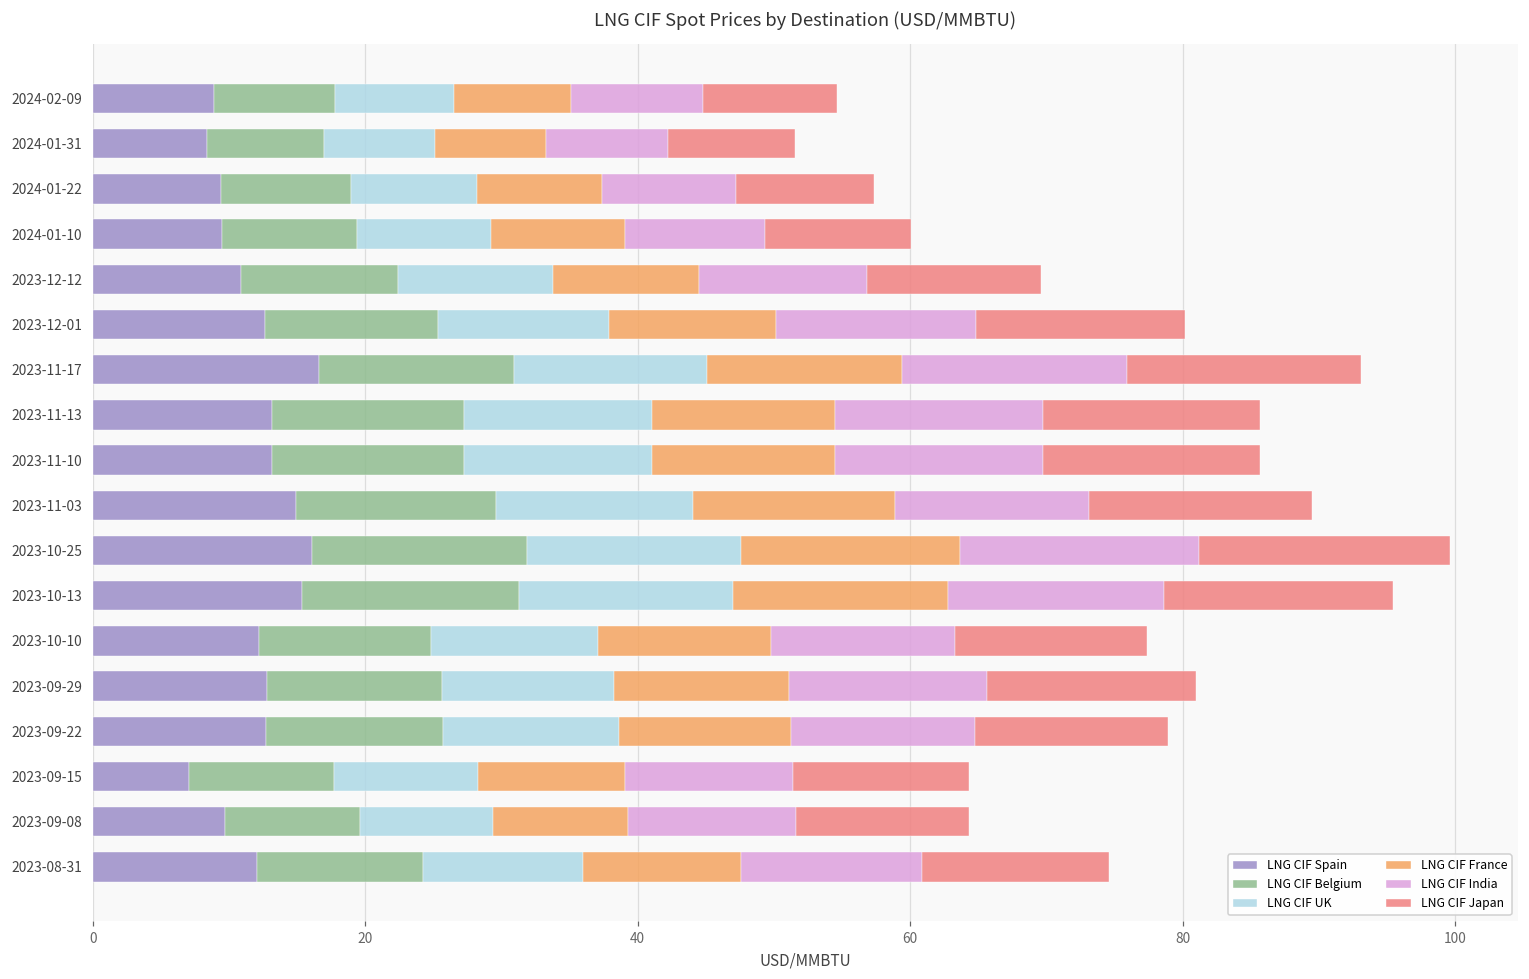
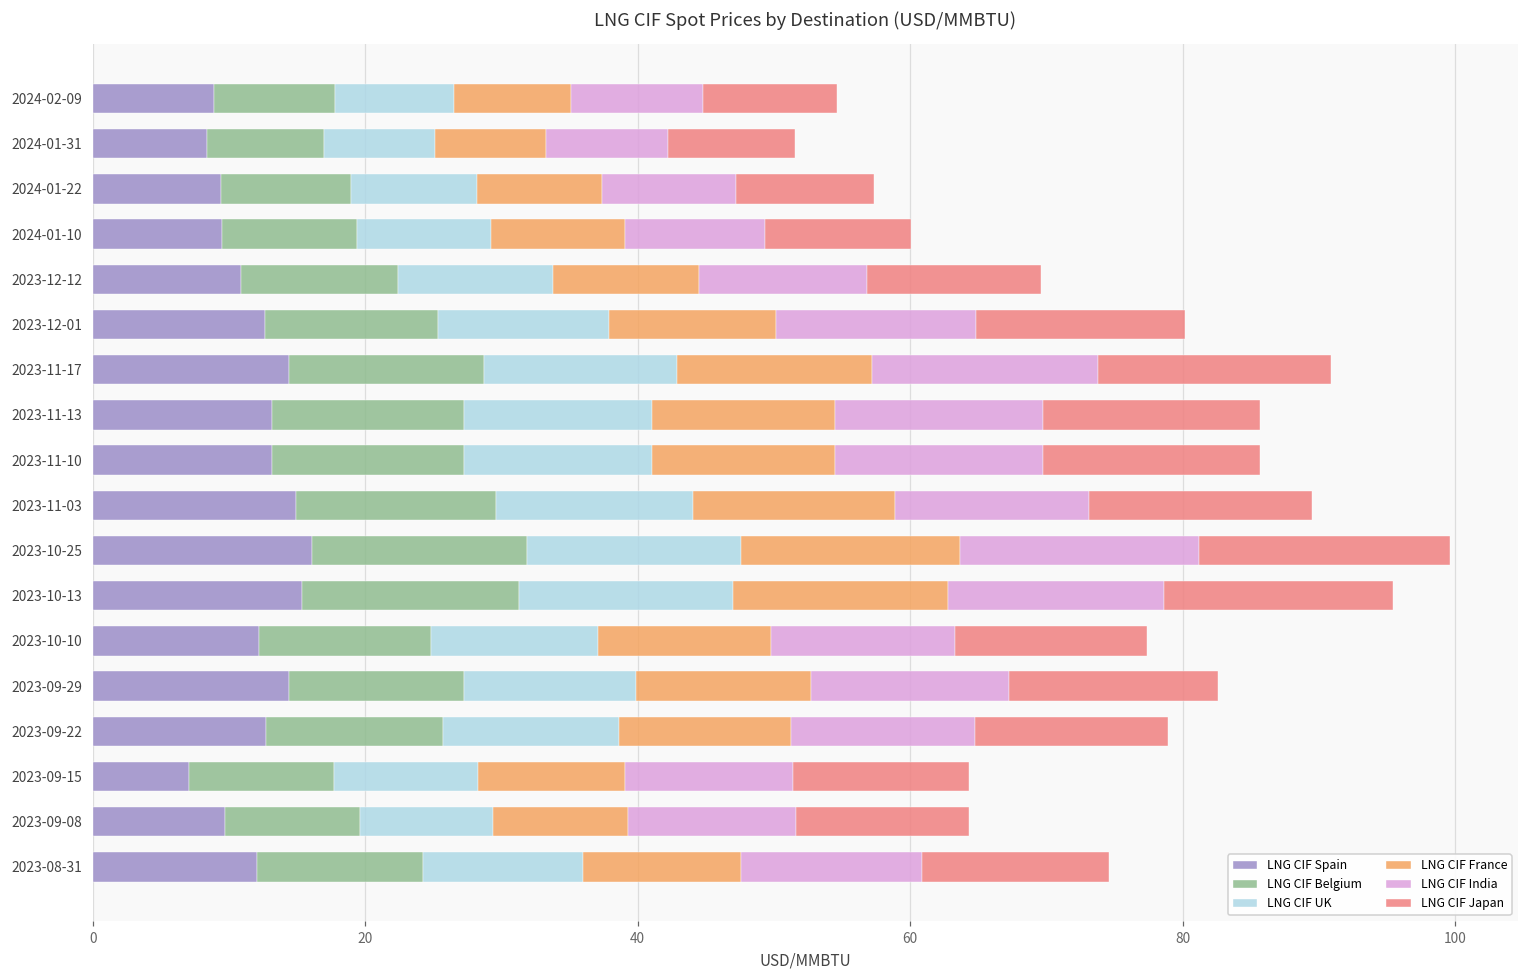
  {
    "LNG CIF Spain": {
      "2024-02-09": 8.9,
      "2024-01-31": 8.4,
      "2024-01-22": 9.4,
      "2024-01-10": 9.5,
      "2023-12-12": 10.9,
      "2023-12-01": 12.7,
-     "2023-11-17": 16.6,
+     "2023-11-17": 14.4,
      "2023-11-13": 13.2,
      "2023-11-10": 13.2,
      "2023-11-03": 14.9,
      "2023-10-25": 16.1,
      "2023-10-13": 15.3,
      "2023-10-10": 12.2,
-     "2023-09-29": 12.8,
+     "2023-09-29": 14.4,
      "2023-09-22": 12.7,
      "2023-09-15": 7.1,
      "2023-09-08": 9.7,
      "2023-08-31": 12.1
    },
    "LNG CIF Belgium": {
      "2024-02-09": 8.9,
      "2024-01-31": 8.5,
      "2024-01-22": 9.5,
      "2024-01-10": 9.9,
      "2023-12-12": 11.5,
      "2023-12-01": 12.7,
      "2023-11-17": 14.3,
      "2023-11-13": 14.1,
      "2023-11-10": 14.1,
      "2023-11-03": 14.7,
      "2023-10-25": 15.8,
      "2023-10-13": 15.9,
      "2023-10-10": 12.6,
      "2023-09-29": 12.9,
      "2023-09-22": 13.0,
      "2023-09-15": 10.7,
      "2023-09-08": 9.9,
      "2023-08-31": 12.2
    },
    "LNG CIF UK": {
      "2024-02-09": 8.8,
      "2024-01-31": 8.2,
      "2024-01-22": 9.3,
      "2024-01-10": 9.8,
      "2023-12-12": 11.3,
      "2023-12-01": 12.5,
      "2023-11-17": 14.1,
      "2023-11-13": 13.8,
      "2023-11-10": 13.8,
      "2023-11-03": 14.5,
      "2023-10-25": 15.7,
      "2023-10-13": 15.8,
      "2023-10-10": 12.3,
      "2023-09-29": 12.6,
      "2023-09-22": 12.9,
      "2023-09-15": 10.5,
      "2023-09-08": 9.8,
      "2023-08-31": 11.8
    },
    "LNG CIF India": {
      "2024-02-09": 9.6,
      "2024-01-31": 9.0,
      "2024-01-22": 9.9,
      "2024-01-10": 10.3,
      "2023-12-12": 12.3,
      "2023-12-01": 14.7,
      "2023-11-17": 16.5,
      "2023-11-13": 15.3,
      "2023-11-10": 15.3,
      "2023-11-03": 14.3,
      "2023-10-25": 17.5,
      "2023-10-13": 15.9,
      "2023-10-10": 13.5,
      "2023-09-29": 14.5,
      "2023-09-22": 13.5,
      "2023-09-15": 12.4,
      "2023-09-08": 12.3,
      "2023-08-31": 13.3
    }
  }
